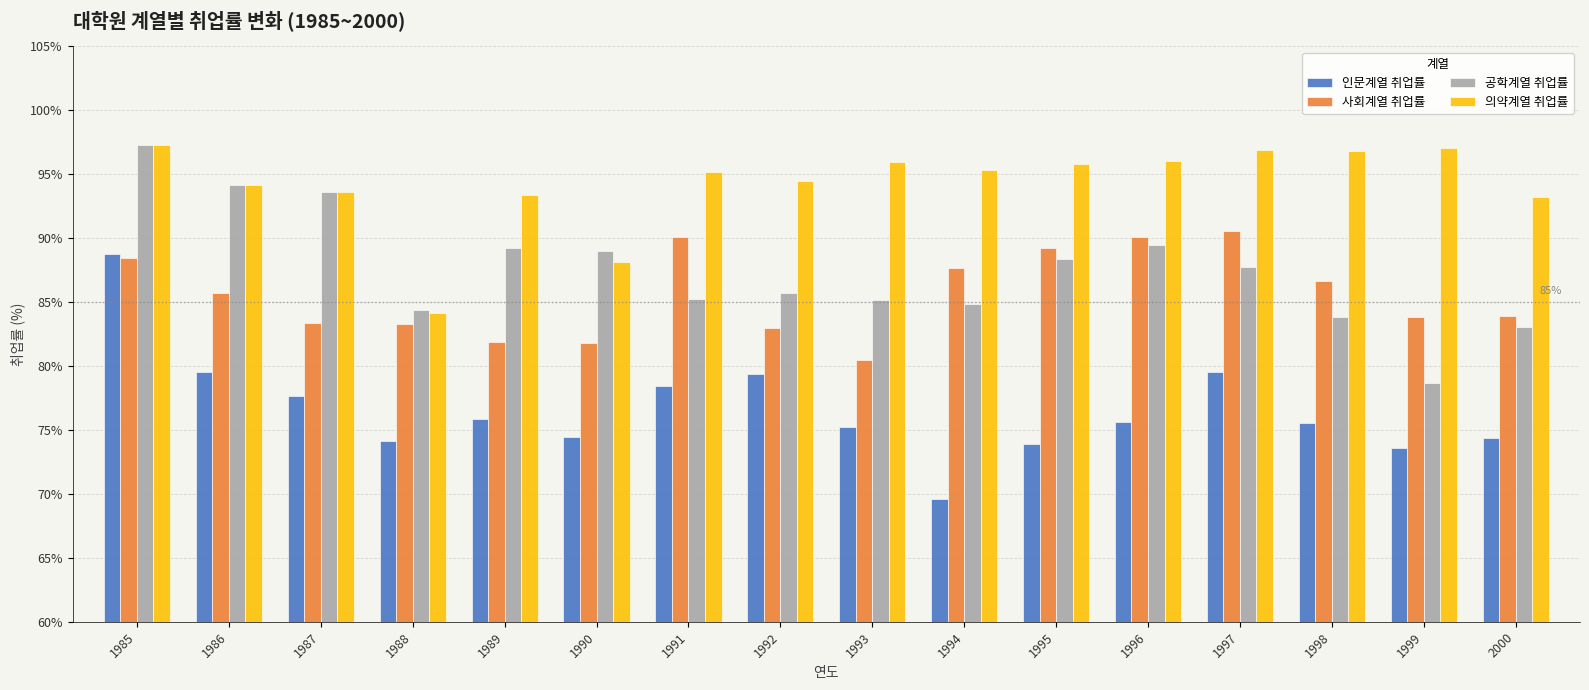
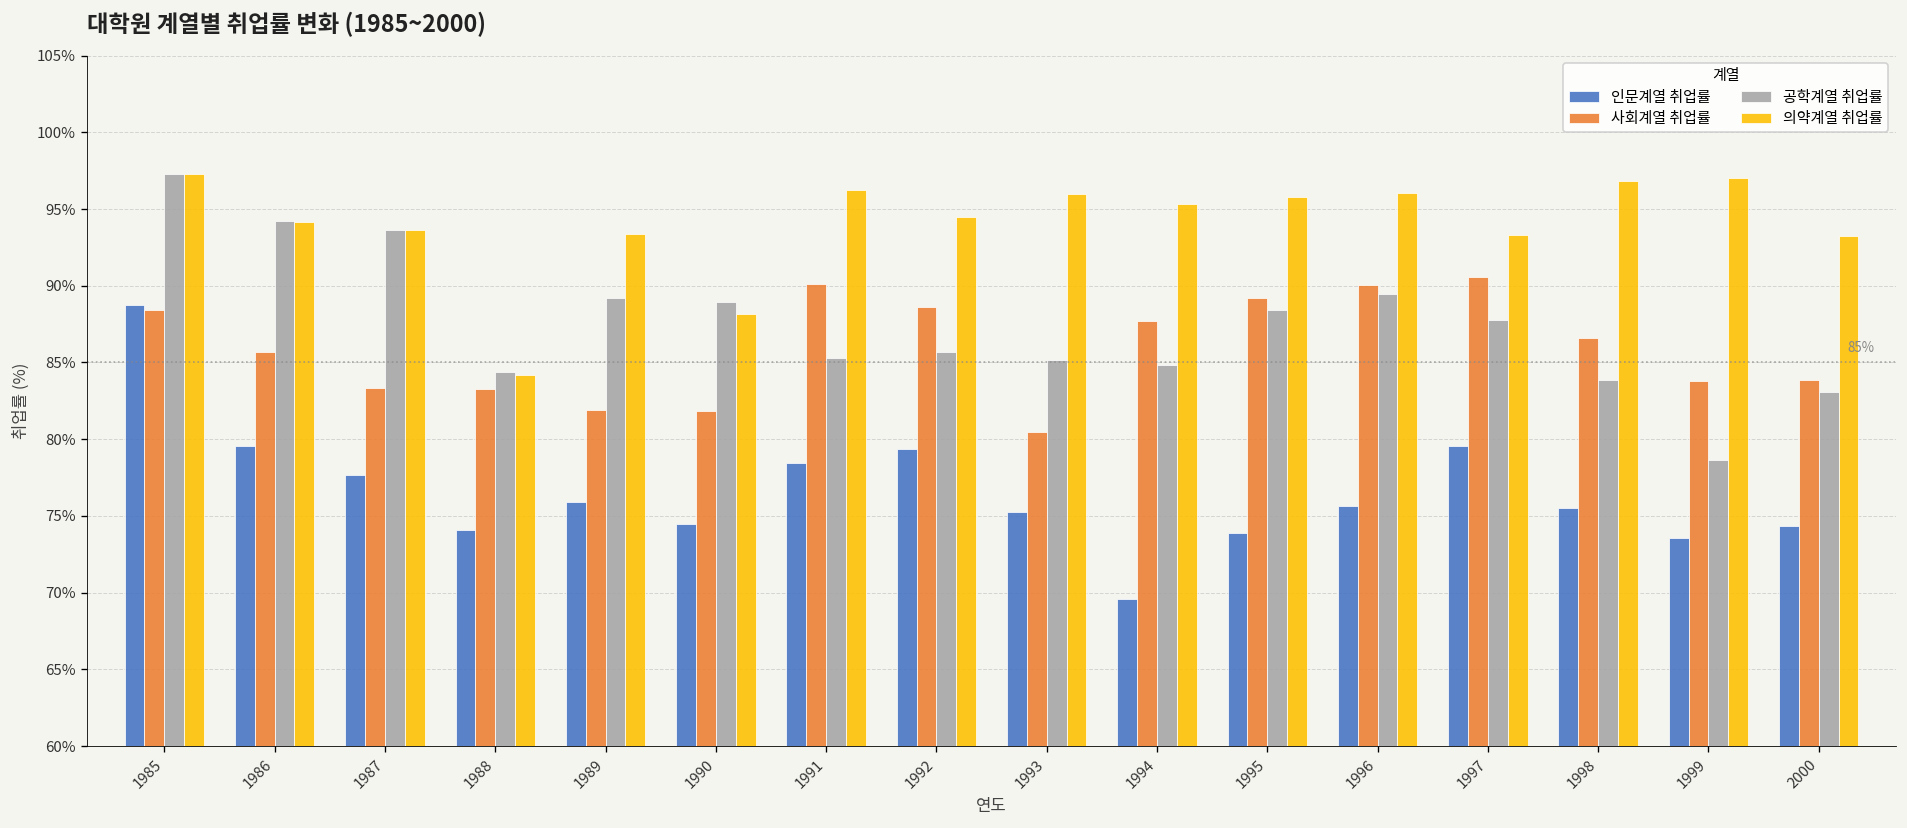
  {
    "인문계열 취업률": {
      "1985": "88.7%",
      "1986": "79.5%",
      "1987": "77.6%",
      "1988": "74.1%",
      "1989": "75.9%",
      "1990": "74.5%",
      "1991": "78.5%",
      "1992": "79.4%",
      "1993": "75.3%",
      "1994": "69.6%",
      "1995": "73.9%",
      "1996": "75.6%",
      "1997": "79.6%",
      "1998": "75.5%",
      "1999": "73.6%",
      "2000": "74.3%"
    },
    "사회계열 취업률": {
      "1985": "88.4%",
      "1986": "85.7%",
      "1987": "83.4%",
      "1988": "83.3%",
      "1989": "81.9%",
      "1990": "81.8%",
      "1991": "90.1%",
-     "1992": "83.0%",
+     "1992": "88.6%",
      "1993": "80.5%",
      "1994": "87.7%",
      "1995": "89.2%",
      "1996": "90.1%",
      "1997": "90.6%",
      "1998": "86.6%",
      "1999": "83.8%",
      "2000": "83.9%"
    },
    "공학계열 취업률": {
      "1985": "97.3%",
      "1986": "94.2%",
      "1987": "93.6%",
      "1988": "84.4%",
      "1989": "89.2%",
      "1990": "89.0%",
      "1991": "85.3%",
      "1992": "85.7%",
      "1993": "85.2%",
      "1994": "84.9%",
      "1995": "88.4%",
      "1996": "89.4%",
      "1997": "87.8%",
      "1998": "83.9%",
      "1999": "78.7%",
      "2000": "83.1%"
    },
    "의약계열 취업률": {
      "1985": "97.3%",
      "1986": "94.2%",
      "1987": "93.6%",
      "1988": "84.2%",
      "1989": "93.4%",
      "1990": "88.2%",
-     "1991": "95.2%",
+     "1991": "96.3%",
      "1992": "94.5%",
      "1993": "96.0%",
      "1994": "95.3%",
      "1995": "95.8%",
      "1996": "96.0%",
-     "1997": "96.9%",
+     "1997": "93.3%",
      "1998": "96.8%",
      "1999": "97.1%",
      "2000": "93.3%"
    }
  }
